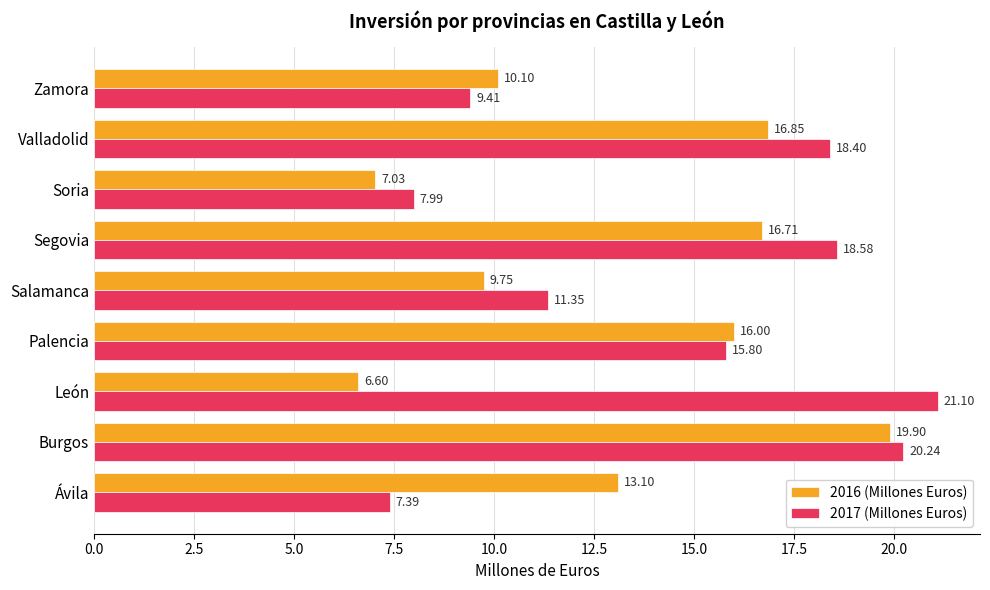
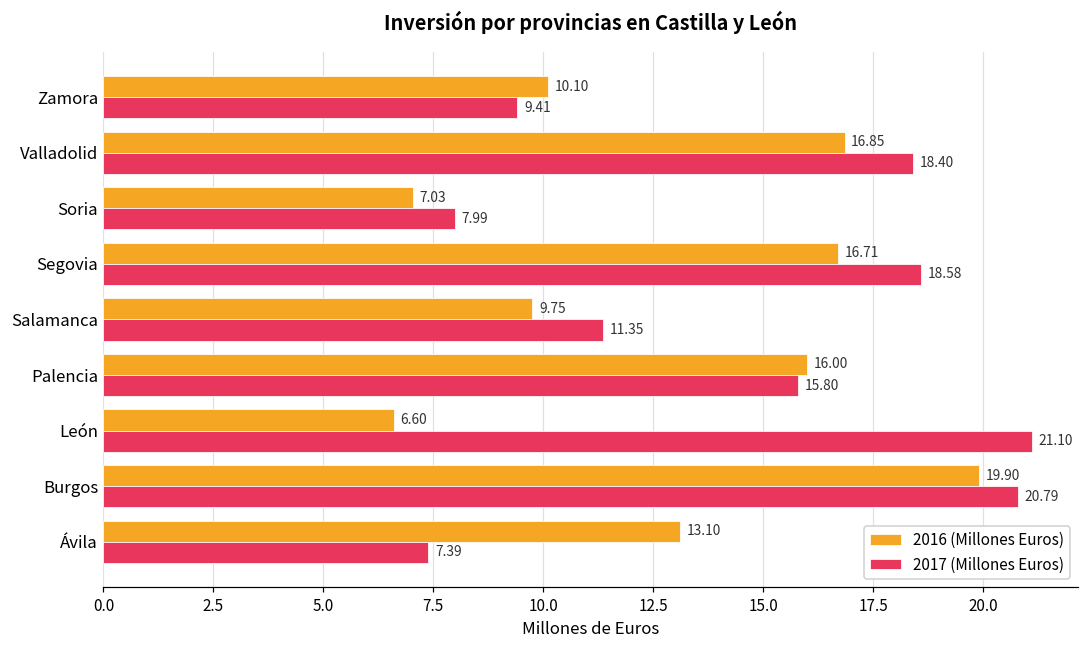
  {
    "2016 (Millones Euros)": {
      "Zamora": 10.10,
      "Valladolid": 16.85,
      "Soria": 7.03,
      "Segovia": 16.71,
      "Salamanca": 9.75,
      "Palencia": 16.00,
      "León": 6.60,
      "Burgos": 19.90,
      "Ávila": 13.10
    },
    "2017 (Millones Euros)": {
      "Zamora": 9.41,
      "Valladolid": 18.40,
      "Soria": 7.99,
      "Segovia": 18.58,
      "Salamanca": 11.35,
      "Palencia": 15.80,
      "León": 21.10,
-     "Burgos": 20.24,
+     "Burgos": 20.79,
      "Ávila": 7.39
    }
  }
